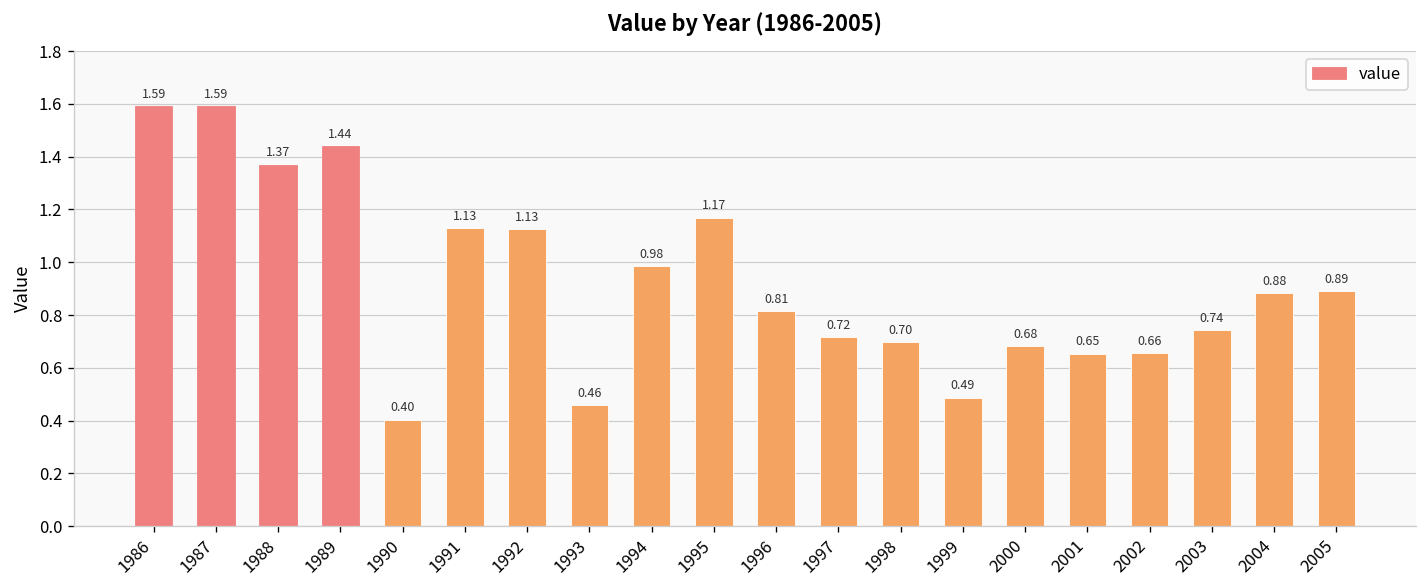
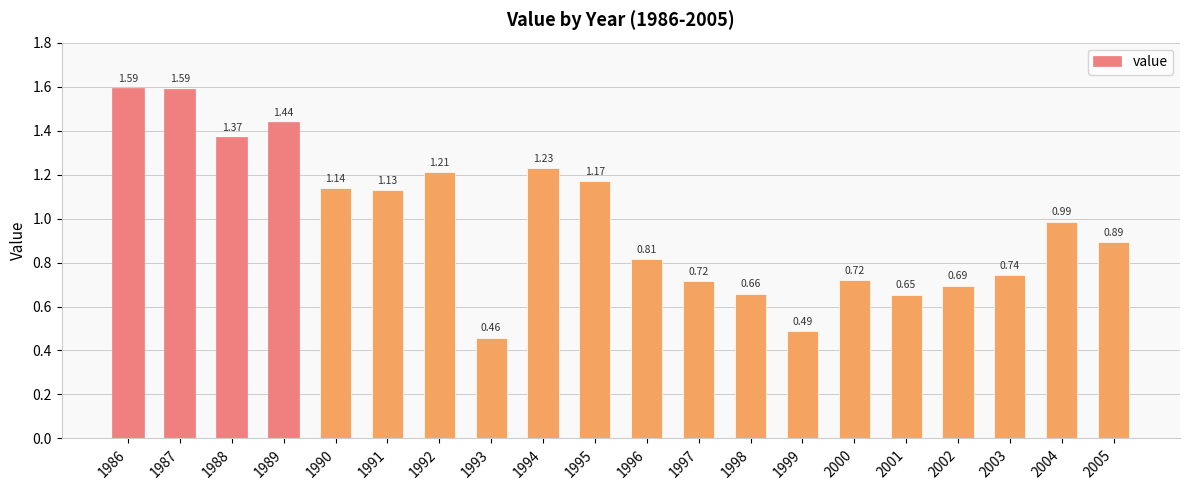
  {
    "1986": 1.59,
    "1987": 1.59,
    "1988": 1.37,
    "1989": 1.44,
-   "1990": 0.40,
+   "1990": 1.14,
    "1991": 1.13,
-   "1992": 1.13,
+   "1992": 1.21,
    "1993": 0.46,
-   "1994": 0.98,
+   "1994": 1.23,
    "1995": 1.17,
    "1996": 0.81,
    "1997": 0.72,
-   "1998": 0.70,
+   "1998": 0.66,
    "1999": 0.49,
-   "2000": 0.68,
+   "2000": 0.72,
    "2001": 0.65,
-   "2002": 0.66,
+   "2002": 0.69,
    "2003": 0.74,
-   "2004": 0.88,
+   "2004": 0.99,
    "2005": 0.89
  }
